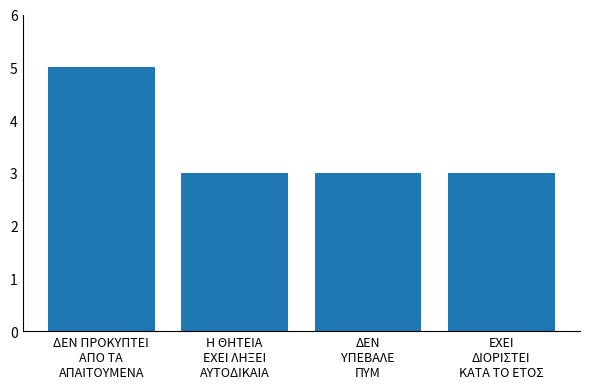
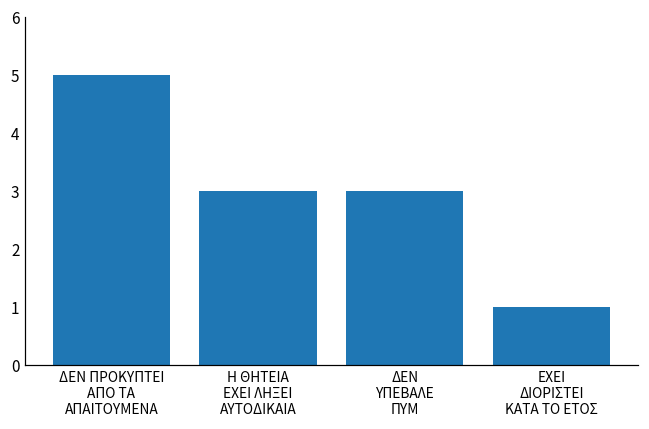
  {
    "ΔΕΝ ΠΡΟΚΥΠΤΕΙ ΑΠΟ ΤΑ ΑΠΑΙΤΟΥΜΕΝΑ": 5,
    "Η ΘΗΤΕΙΑ ΕΧΕΙ ΛΗΞΕΙ ΑΥΤΟΔΙΚΑΙΑ": 3,
    "ΔΕΝ ΥΠΕΒΑΛΕ ΠΥΜ": 3,
-   "ΕΧΕΙ ΔΙΟΡΙΣΤΕΙ ΚΑΤΑ ΤΟ ΕΤΟΣ": 3
+   "ΕΧΕΙ ΔΙΟΡΙΣΤΕΙ ΚΑΤΑ ΤΟ ΕΤΟΣ": 1
  }
